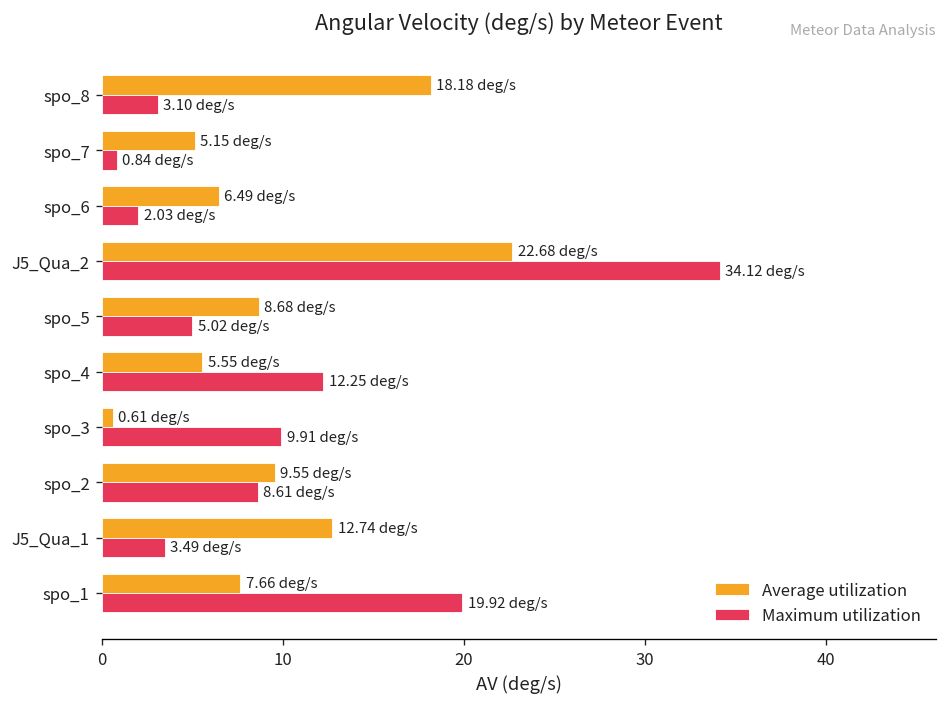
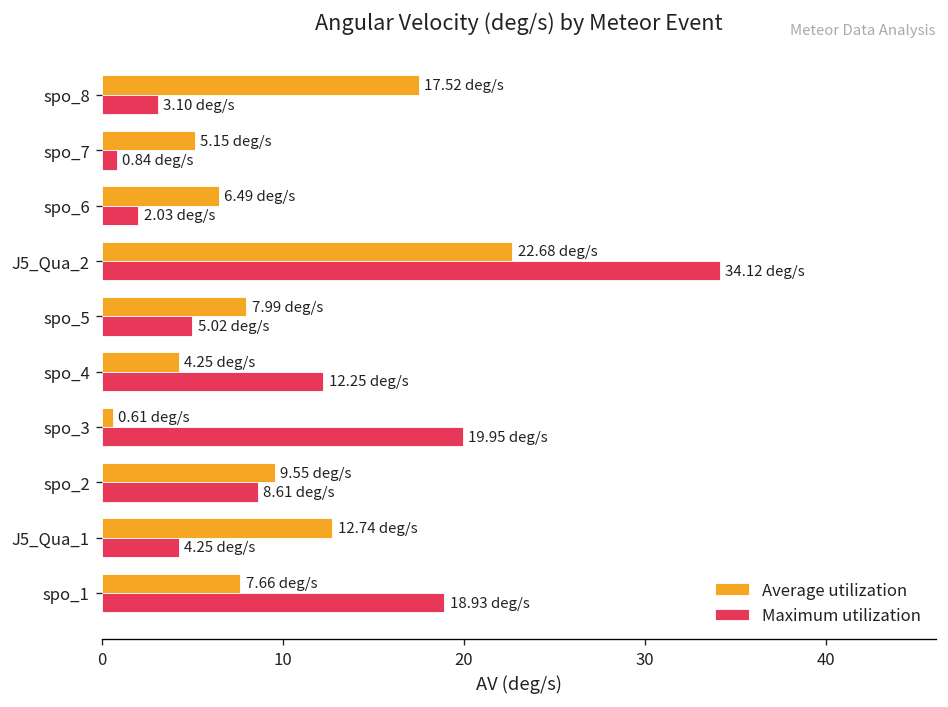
  {
    "Average utilization": {
-     "spo_8": 18.18,
+     "spo_8": 17.52,
      "spo_7": 5.15,
      "spo_6": 6.49,
      "J5_Qua_2": 22.68,
-     "spo_5": 8.68,
-     "spo_4": 5.55,
+     "spo_5": 7.99,
+     "spo_4": 4.25,
      "spo_3": 0.61,
      "spo_2": 9.55,
      "J5_Qua_1": 12.74,
      "spo_1": 7.66
    },
    "Maximum utilization": {
      "spo_8": 3.10,
      "spo_7": 0.84,
      "spo_6": 2.03,
      "J5_Qua_2": 34.12,
      "spo_5": 5.02,
      "spo_4": 12.25,
-     "spo_3": 9.91,
+     "spo_3": 19.95,
      "spo_2": 8.61,
-     "J5_Qua_1": 3.49,
-     "spo_1": 19.92
+     "J5_Qua_1": 4.25,
+     "spo_1": 18.93
    }
  }
